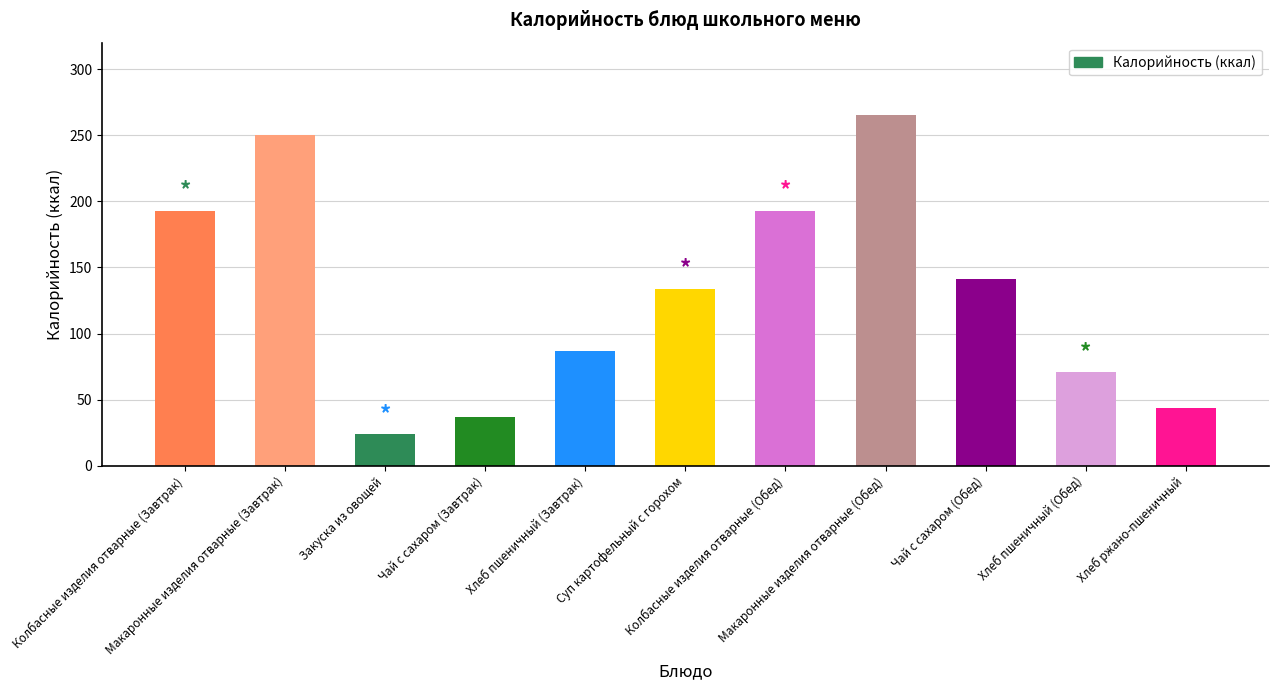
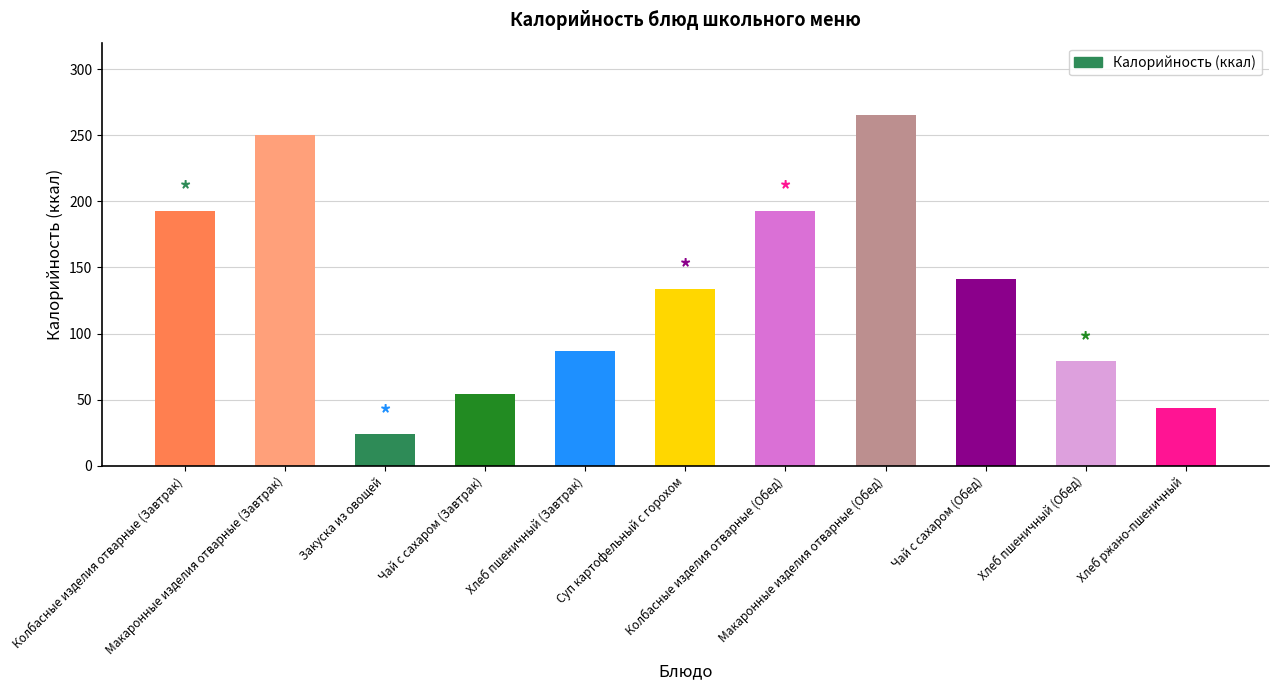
  {
    "Колбасные изделия отварные (Завтрак)": 193,
    "Макаронные изделия отварные (Завтрак)": 250,
    "Закуска из овощей": 24,
-   "Чай с сахаром (Завтрак)": 37,
+   "Чай с сахаром (Завтрак)": 54,
    "Хлеб пшеничный (Завтрак)": 87,
    "Суп картофельный с горохом": 134,
    "Колбасные изделия отварные (Обед)": 193,
    "Макаронные изделия отварные (Обед)": 265,
    "Чай с сахаром (Обед)": 141,
-   "Хлеб пшеничный (Обед)": 71,
+   "Хлеб пшеничный (Обед)": 79,
    "Хлеб ржано-пшеничный": 44
  }
